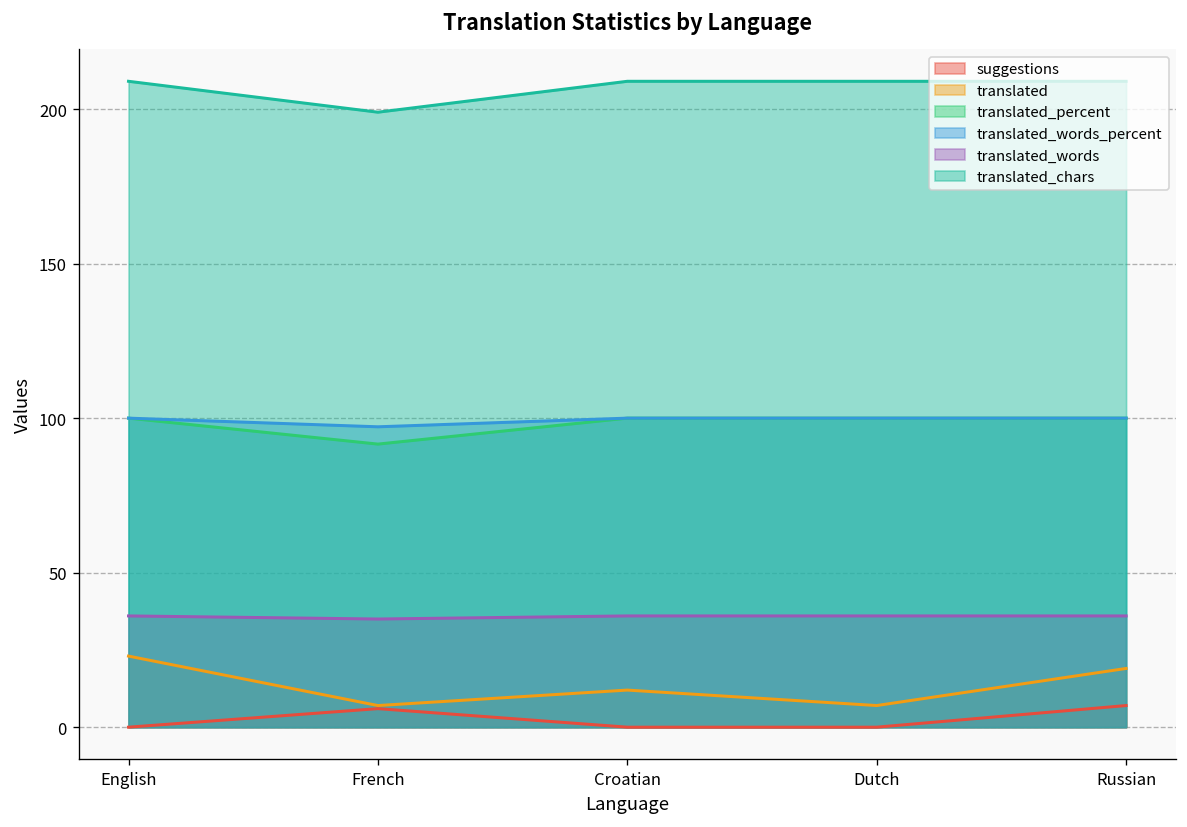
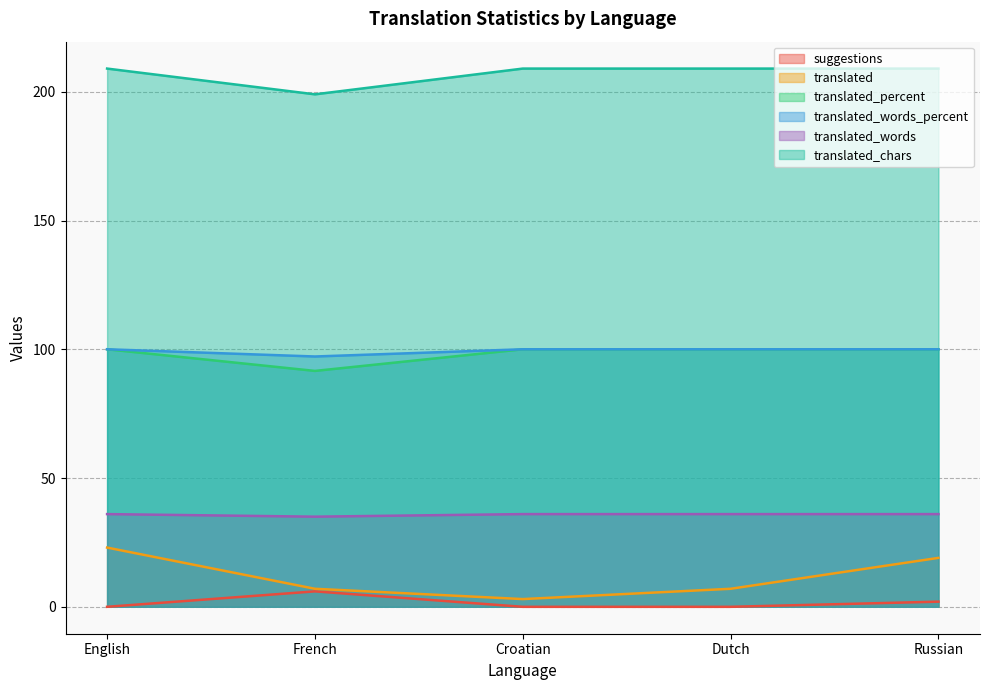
  {
    "suggestions": {
      "English": 0,
      "French": 6,
      "Croatian": 0,
      "Dutch": 0,
-     "Russian": 7
+     "Russian": 2
    },
    "translated": {
      "English": 23,
      "French": 7,
-     "Croatian": 12,
+     "Croatian": 3,
      "Dutch": 7,
      "Russian": 19
    },
    "translated_words": {
      "English": 36,
      "French": 35,
      "Croatian": 36,
      "Dutch": 36,
      "Russian": 36
    }
  }
